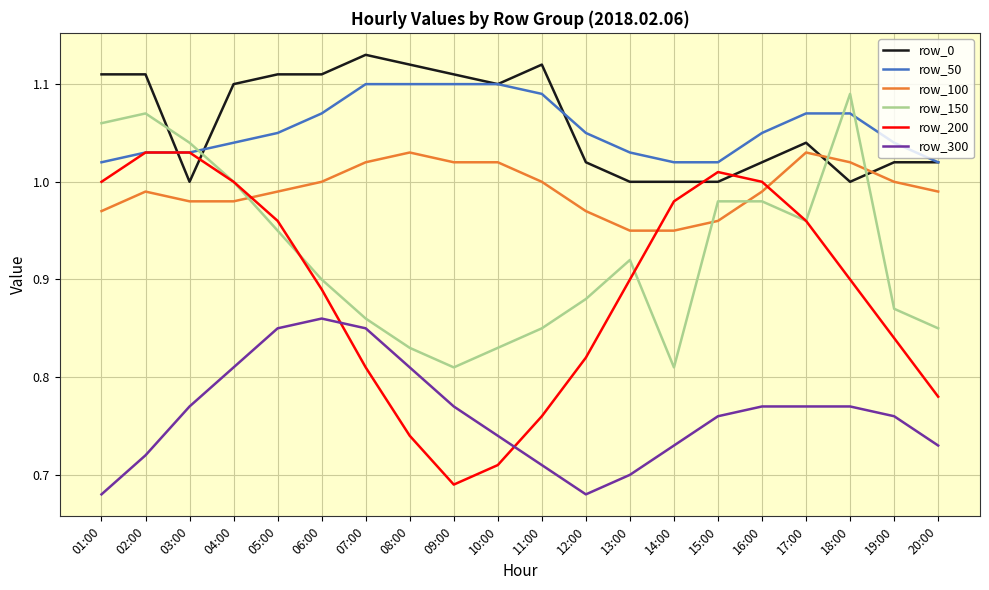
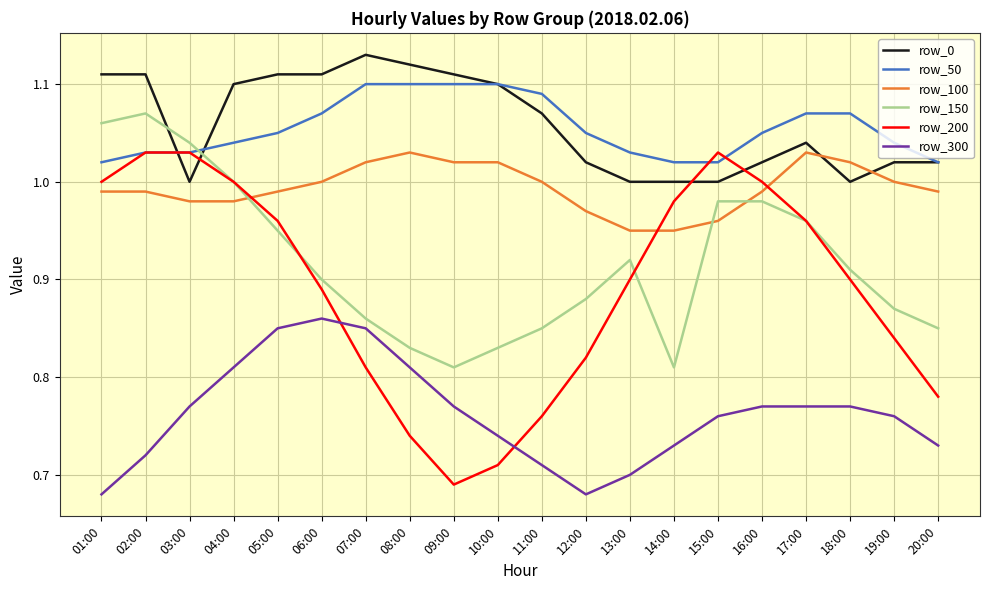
  {
    "row_0": {
      "01:00": 1.11,
      "02:00": 1.11,
      "03:00": 1.00,
      "04:00": 1.10,
      "05:00": 1.11,
      "06:00": 1.11,
      "07:00": 1.13,
      "08:00": 1.12,
      "09:00": 1.11,
-     "11:00": 1.12,
+     "11:00": 1.07,
      "12:00": 1.02,
      "13:00": 1.00,
      "14:00": 1.00,
      "15:00": 1.00,
      "16:00": 1.02,
      "17:00": 1.04,
      "18:00": 1.00,
      "19:00": 1.02
    },
    "row_50": {
      "01:00": 1.02,
      "04:00": 1.04,
      "05:00": 1.05,
      "06:00": 1.07,
      "07:00": 1.10,
      "08:00": 1.10,
      "09:00": 1.10,
      "11:00": 1.09,
      "12:00": 1.05,
      "13:00": 1.03,
      "14:00": 1.02,
      "15:00": 1.02,
      "16:00": 1.05,
      "17:00": 1.07,
      "18:00": 1.07
    },
    "row_100": {
-     "01:00": 0.97,
+     "01:00": 0.99,
      "02:00": 0.99,
      "03:00": 0.98,
      "04:00": 0.98,
      "05:00": 0.99,
      "06:00": 1.00,
      "07:00": 1.02,
      "08:00": 1.03,
      "09:00": 1.02,
      "10:00": 1.02,
      "11:00": 1.00,
      "12:00": 0.97,
      "13:00": 0.95,
      "14:00": 0.95,
      "15:00": 0.96,
      "16:00": 0.99,
      "17:00": 1.03,
      "18:00": 1.02,
      "19:00": 1.00,
      "20:00": 0.99
    },
    "row_150": {
      "01:00": 1.06,
      "02:00": 1.07,
      "03:00": 1.04,
      "05:00": 0.95,
      "06:00": 0.90,
      "07:00": 0.86,
      "08:00": 0.83,
      "09:00": 0.81,
      "10:00": 0.83,
      "11:00": 0.85,
      "12:00": 0.88,
      "13:00": 0.92,
      "14:00": 0.81,
      "15:00": 0.98,
      "16:00": 0.98,
-     "18:00": 1.09,
+     "18:00": 0.91,
      "19:00": 0.87,
      "20:00": 0.85
    },
    "row_200": {
      "01:00": 1.00,
      "05:00": 0.96,
      "06:00": 0.89,
      "07:00": 0.81,
      "08:00": 0.74,
      "09:00": 0.69,
      "10:00": 0.71,
      "11:00": 0.76,
      "12:00": 0.82,
      "13:00": 0.90,
      "14:00": 0.98,
-     "15:00": 1.01,
+     "15:00": 1.03,
      "16:00": 1.00,
      "18:00": 0.90,
      "19:00": 0.84,
      "20:00": 0.78
    },
    "row_300": {
      "01:00": 0.68,
      "02:00": 0.72,
      "03:00": 0.77,
      "04:00": 0.81,
      "05:00": 0.85,
      "06:00": 0.86,
      "07:00": 0.85,
      "08:00": 0.81,
      "09:00": 0.77,
      "10:00": 0.74,
      "11:00": 0.71,
      "12:00": 0.68,
      "13:00": 0.70,
      "14:00": 0.73,
      "15:00": 0.76,
      "16:00": 0.77,
      "17:00": 0.77,
      "18:00": 0.77,
      "19:00": 0.76,
      "20:00": 0.73
    }
  }
